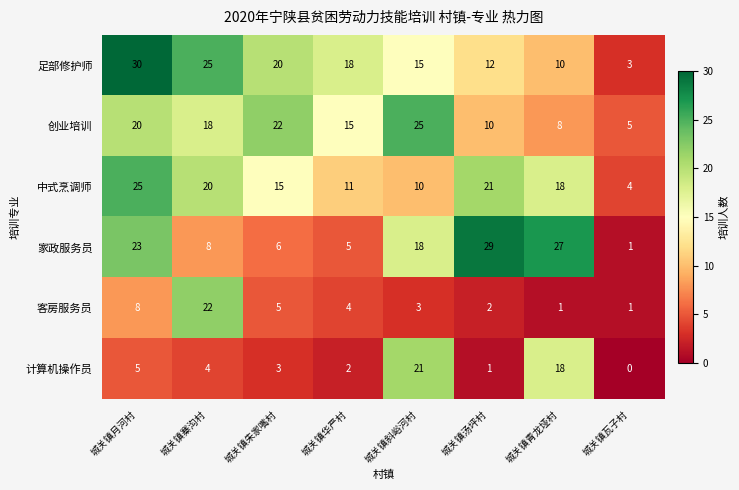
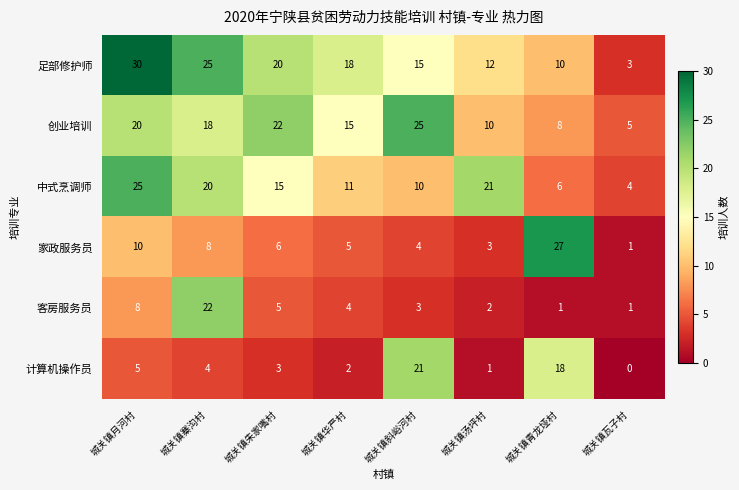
  {
    "足部修护师": {
      "城关镇月河村": 30,
      "城关镇寨沟村": 25,
      "城关镇朱家嘴村": 20,
      "城关镇华严村": 18,
      "城关镇斜峪河村": 15,
      "城关镇汤坪村": 12,
      "城关镇青龙垭村": 10,
      "城关镇瓦子村": 3
    },
    "创业培训": {
      "城关镇月河村": 20,
      "城关镇寨沟村": 18,
      "城关镇朱家嘴村": 22,
      "城关镇华严村": 15,
      "城关镇斜峪河村": 25,
      "城关镇汤坪村": 10,
      "城关镇青龙垭村": 8,
      "城关镇瓦子村": 5
    },
    "中式烹调师": {
      "城关镇月河村": 25,
      "城关镇寨沟村": 20,
      "城关镇朱家嘴村": 15,
      "城关镇华严村": 11,
      "城关镇斜峪河村": 10,
      "城关镇汤坪村": 21,
-     "城关镇青龙垭村": 18,
+     "城关镇青龙垭村": 6,
      "城关镇瓦子村": 4
    },
    "家政服务员": {
-     "城关镇月河村": 23,
+     "城关镇月河村": 10,
      "城关镇寨沟村": 8,
      "城关镇朱家嘴村": 6,
      "城关镇华严村": 5,
-     "城关镇斜峪河村": 18,
-     "城关镇汤坪村": 29,
+     "城关镇斜峪河村": 4,
+     "城关镇汤坪村": 3,
      "城关镇青龙垭村": 27,
      "城关镇瓦子村": 1
    },
    "客房服务员": {
      "城关镇月河村": 8,
      "城关镇寨沟村": 22,
      "城关镇朱家嘴村": 5,
      "城关镇华严村": 4,
      "城关镇斜峪河村": 3,
      "城关镇汤坪村": 2,
      "城关镇青龙垭村": 1,
      "城关镇瓦子村": 1
    },
    "计算机操作员": {
      "城关镇月河村": 5,
      "城关镇寨沟村": 4,
      "城关镇朱家嘴村": 3,
      "城关镇华严村": 2,
      "城关镇斜峪河村": 21,
      "城关镇汤坪村": 1,
      "城关镇青龙垭村": 18,
      "城关镇瓦子村": 0
    }
  }
